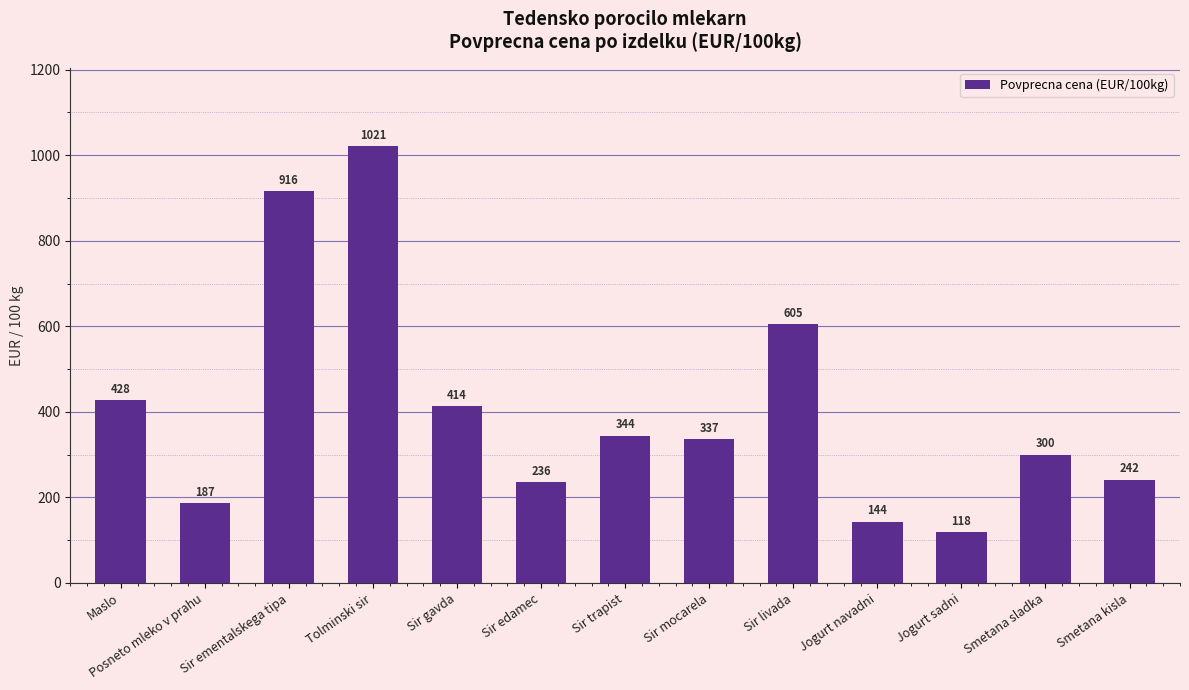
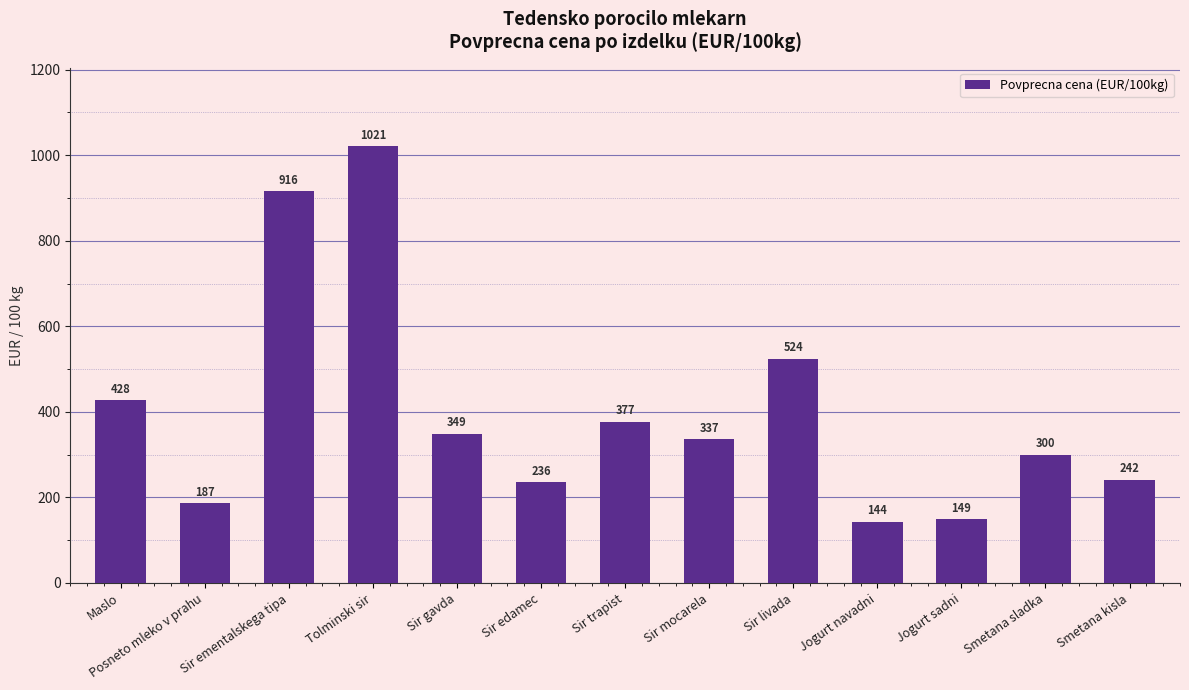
  {
    "Maslo": 428,
    "Posneto mleko v prahu": 187,
    "Sir ementalskega tipa": 916,
    "Tolminski sir": 1021,
-   "Sir gavda": 414,
+   "Sir gavda": 349,
    "Sir edamec": 236,
-   "Sir trapist": 344,
+   "Sir trapist": 377,
    "Sir mocarela": 337,
-   "Sir livada": 605,
+   "Sir livada": 524,
    "Jogurt navadni": 144,
-   "Jogurt sadni": 118,
+   "Jogurt sadni": 149,
    "Smetana sladka": 300,
    "Smetana kisla": 242
  }
